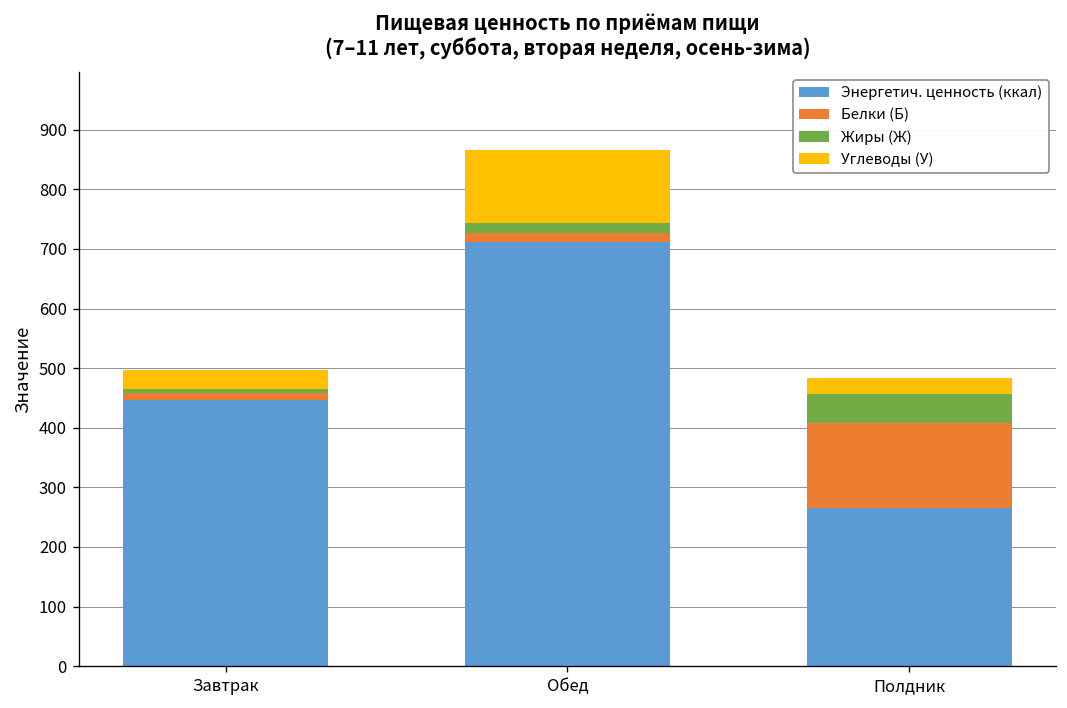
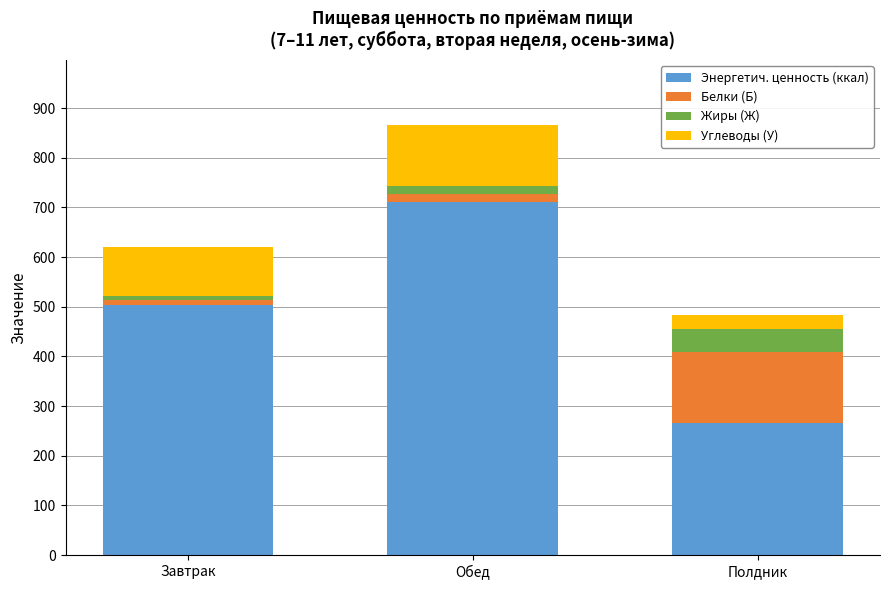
  {
    "Энергетич. ценность (ккал)": {
-     "Завтрак": 450,
+     "Завтрак": 500,
      "Обед": 710,
      "Полдник": 270
    },
    "Белки (Б)": {
      "Завтрак": 10,
      "Обед": 10,
      "Полдник": 140
    },
    "Жиры (Ж)": {
      "Завтрак": 10,
      "Обед": 20,
      "Полдник": 50
    },
    "Углеводы (У)": {
-     "Завтрак": 30,
+     "Завтрак": 100,
      "Обед": 120,
      "Полдник": 30
    }
  }
